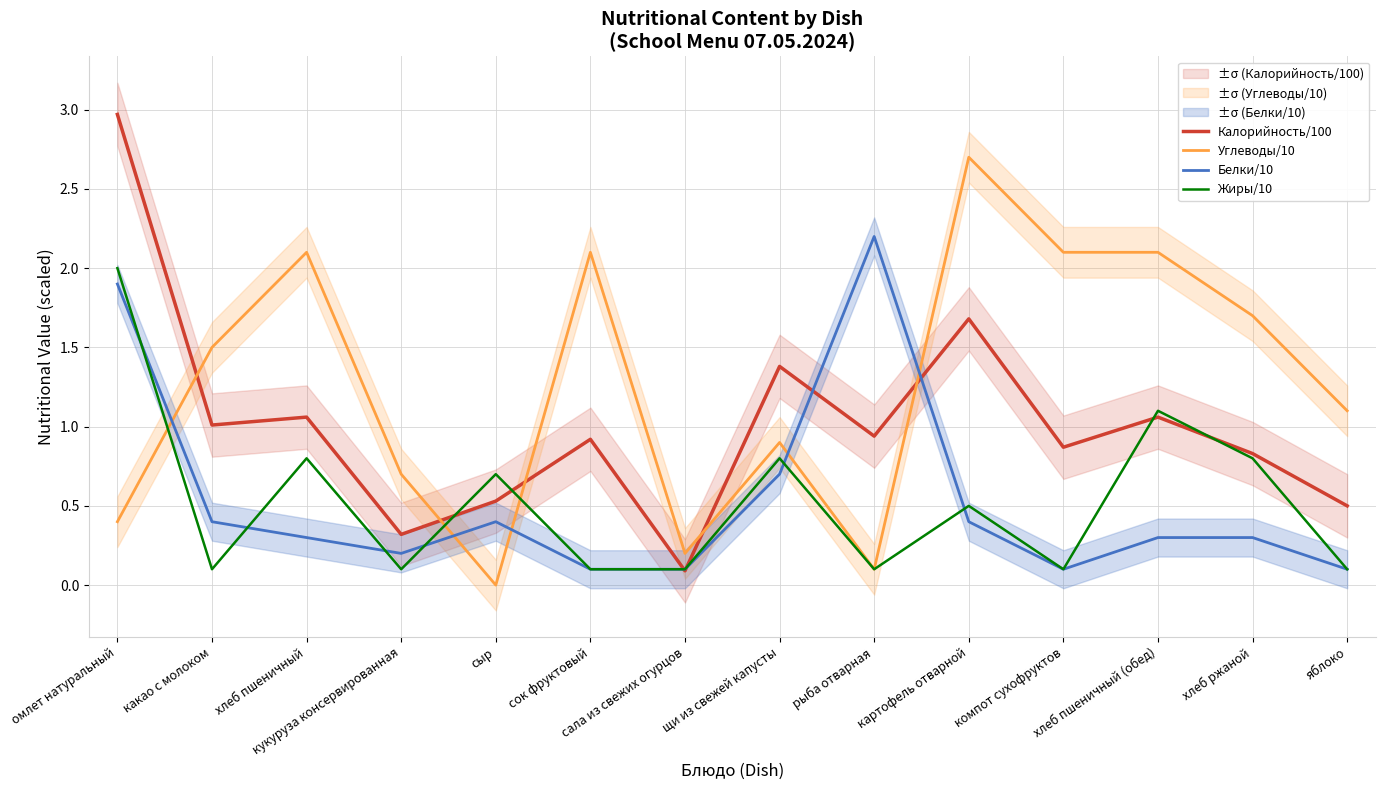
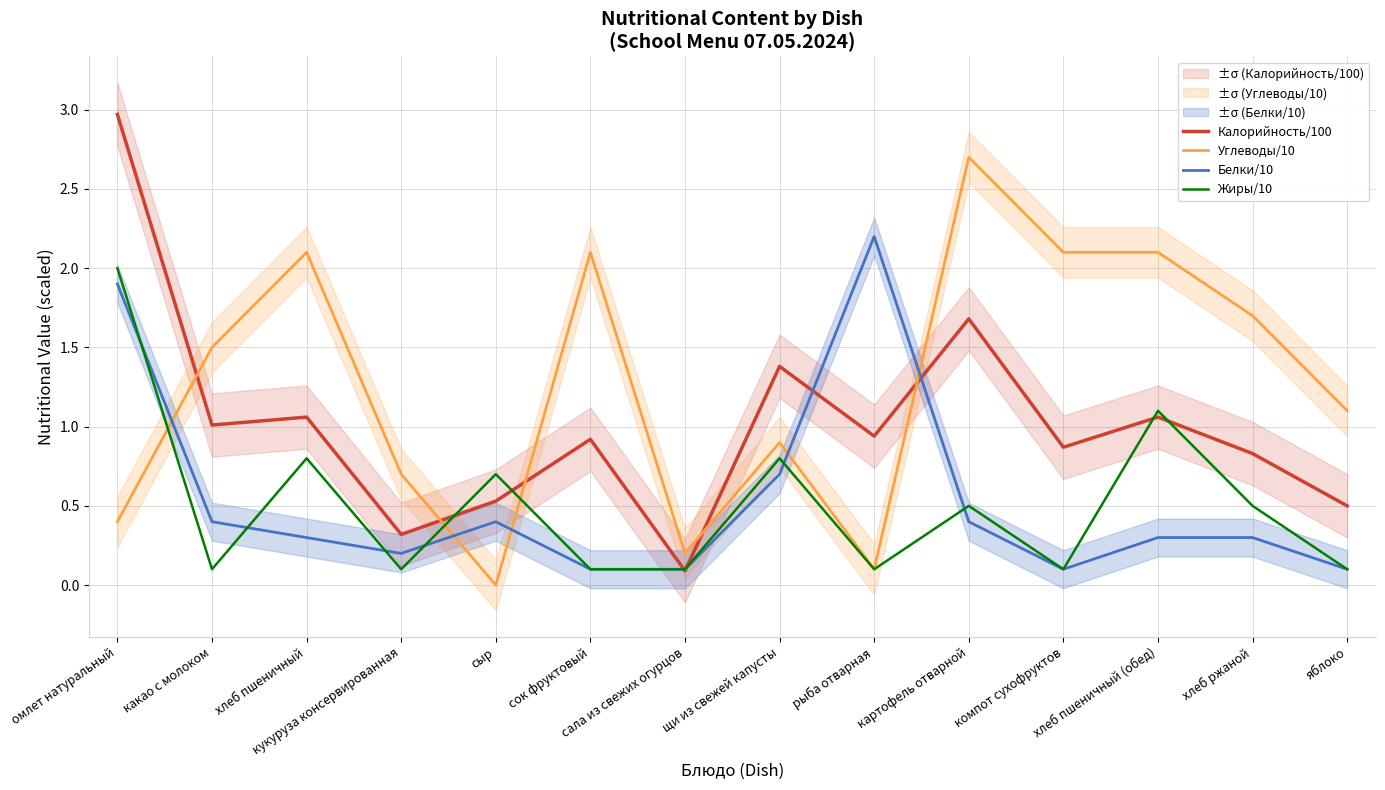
  {
    "Жиры/10": {
      "омлет натуральный": 2.00,
      "какао с молоком": 0.10,
      "хлеб пшеничный": 0.80,
      "кукуруза консервированная": 0.10,
      "сыр": 0.70,
      "щи из свежей капусты": 0.80,
      "картофель отварной": 0.50,
      "хлеб пшеничный (обед)": 1.10,
-     "хлеб ржаной": 0.80
+     "хлеб ржаной": 0.50
    }
  }
